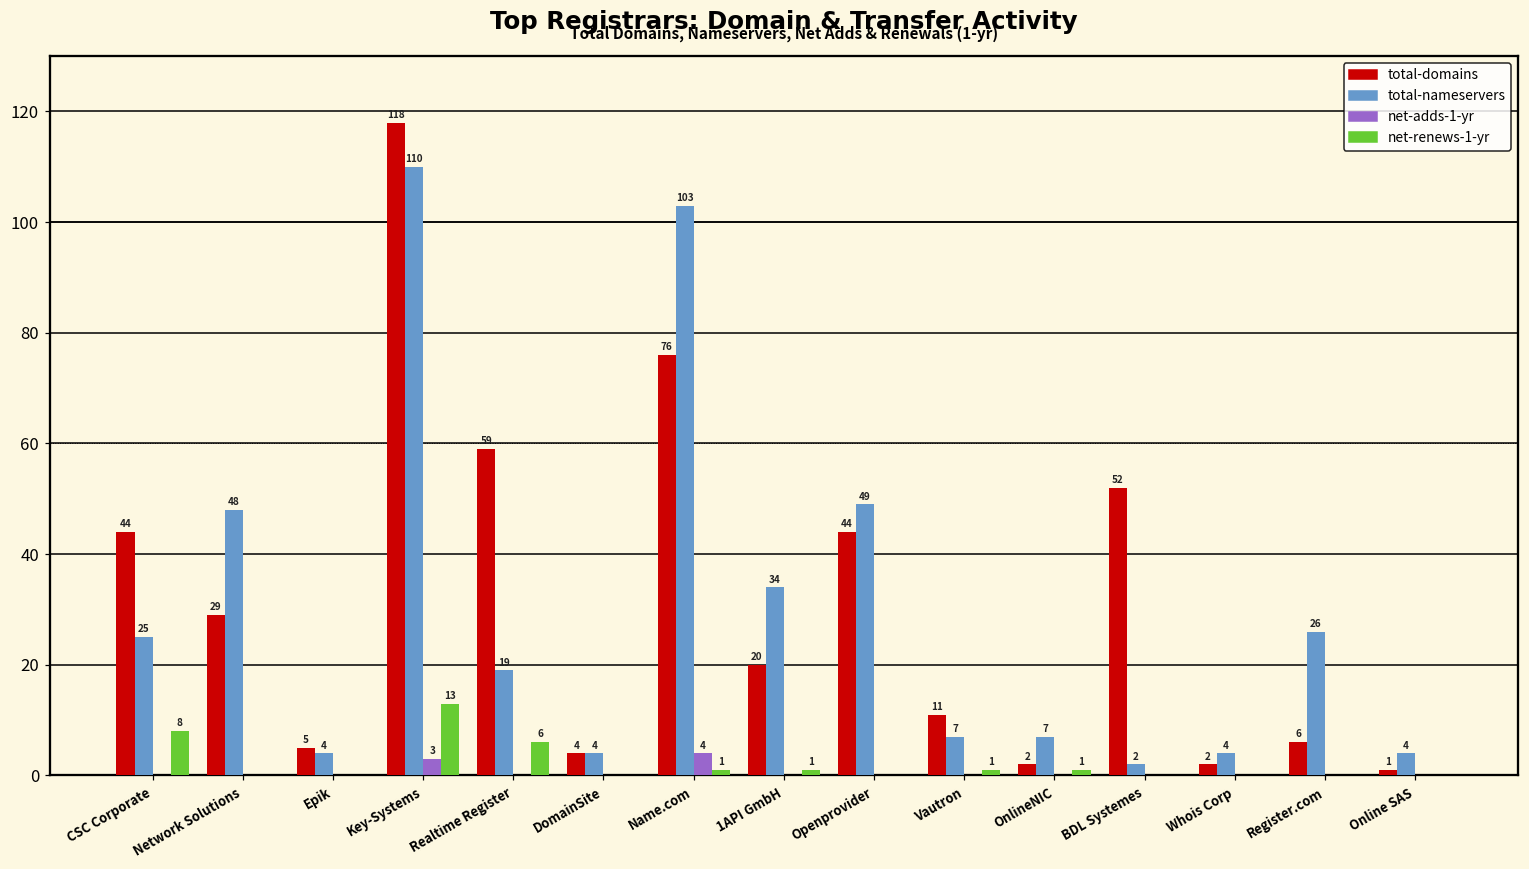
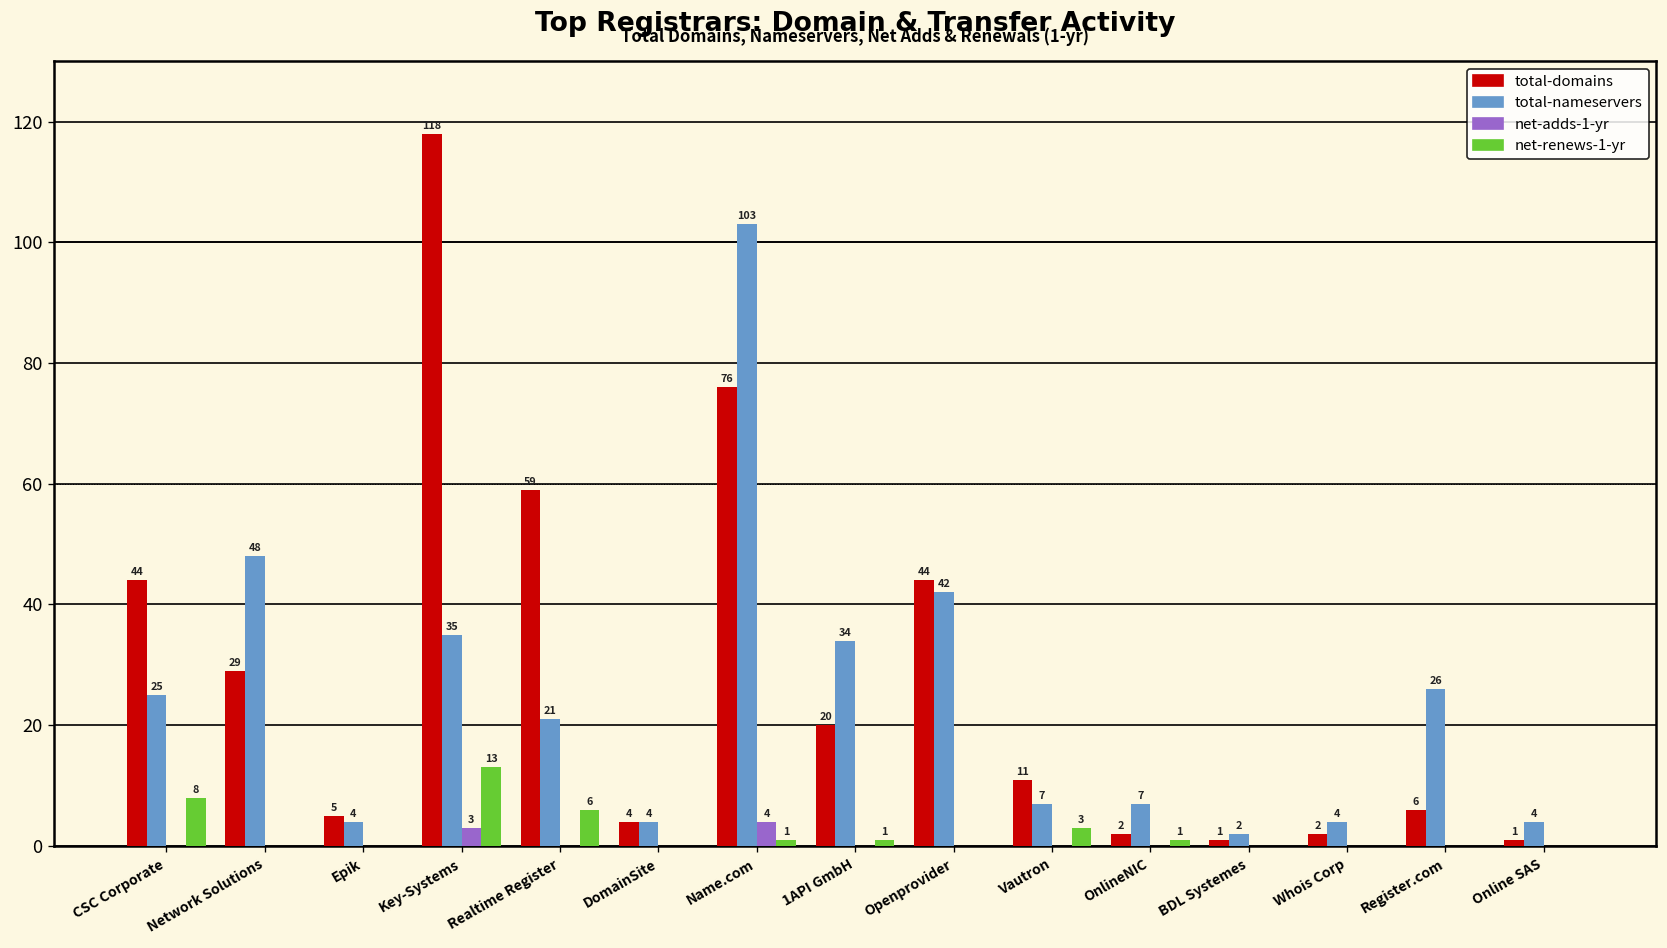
  {
    "total-domains": {
      "CSC Corporate": 44,
      "Network Solutions": 29,
      "Epik": 5,
      "Key-Systems": 118,
      "Realtime Register": 59,
      "DomainSite": 4,
      "Name.com": 76,
      "1API GmbH": 20,
      "Openprovider": 44,
      "Vautron": 11,
      "OnlineNIC": 2,
-     "BDL Systemes": 52,
+     "BDL Systemes": 1,
      "Whois Corp": 2,
      "Register.com": 6,
      "Online SAS": 1
    },
    "total-nameservers": {
      "CSC Corporate": 25,
      "Network Solutions": 48,
      "Epik": 4,
-     "Key-Systems": 110,
-     "Realtime Register": 19,
+     "Key-Systems": 35,
+     "Realtime Register": 21,
      "DomainSite": 4,
      "Name.com": 103,
      "1API GmbH": 34,
-     "Openprovider": 49,
+     "Openprovider": 42,
      "Vautron": 7,
      "OnlineNIC": 7,
      "BDL Systemes": 2,
      "Whois Corp": 4,
      "Register.com": 26,
      "Online SAS": 4
    },
    "net-adds-1-yr": {
      "Key-Systems": 3,
      "Name.com": 4
    },
    "net-renews-1-yr": {
      "CSC Corporate": 8,
      "Key-Systems": 13,
      "Realtime Register": 6,
      "Name.com": 1,
      "1API GmbH": 1,
-     "Vautron": 1,
+     "Vautron": 3,
      "OnlineNIC": 1
    }
  }
